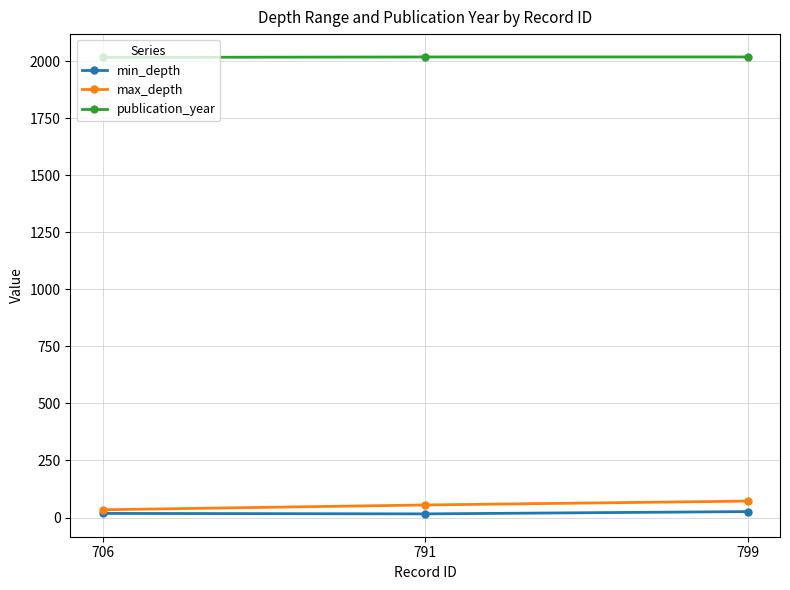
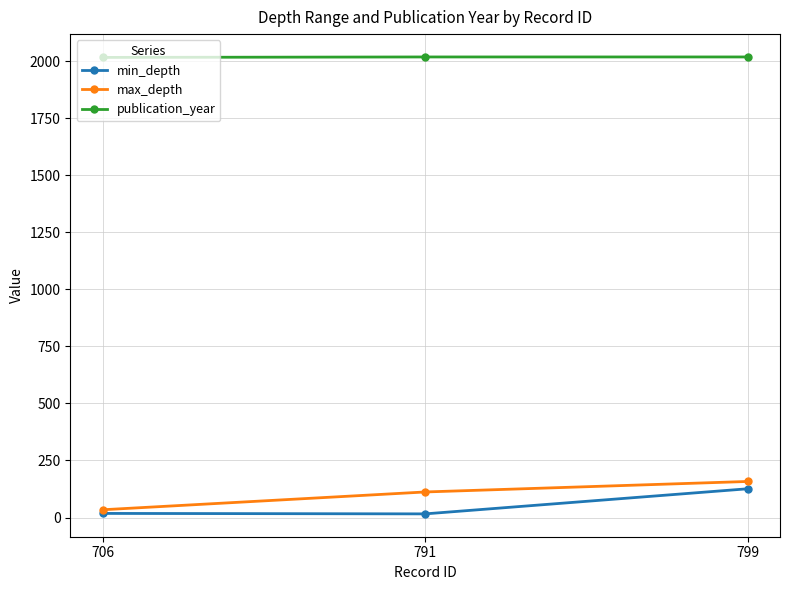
  {
    "min_depth": {
      "706": 20,
      "791": 20,
-     "799": 30
+     "799": 130
    },
    "max_depth": {
      "706": 30,
-     "791": 60,
-     "799": 70
+     "791": 110,
+     "799": 160
    },
    "publication_year": {
      "791": 2020,
      "799": 2020
    }
  }
